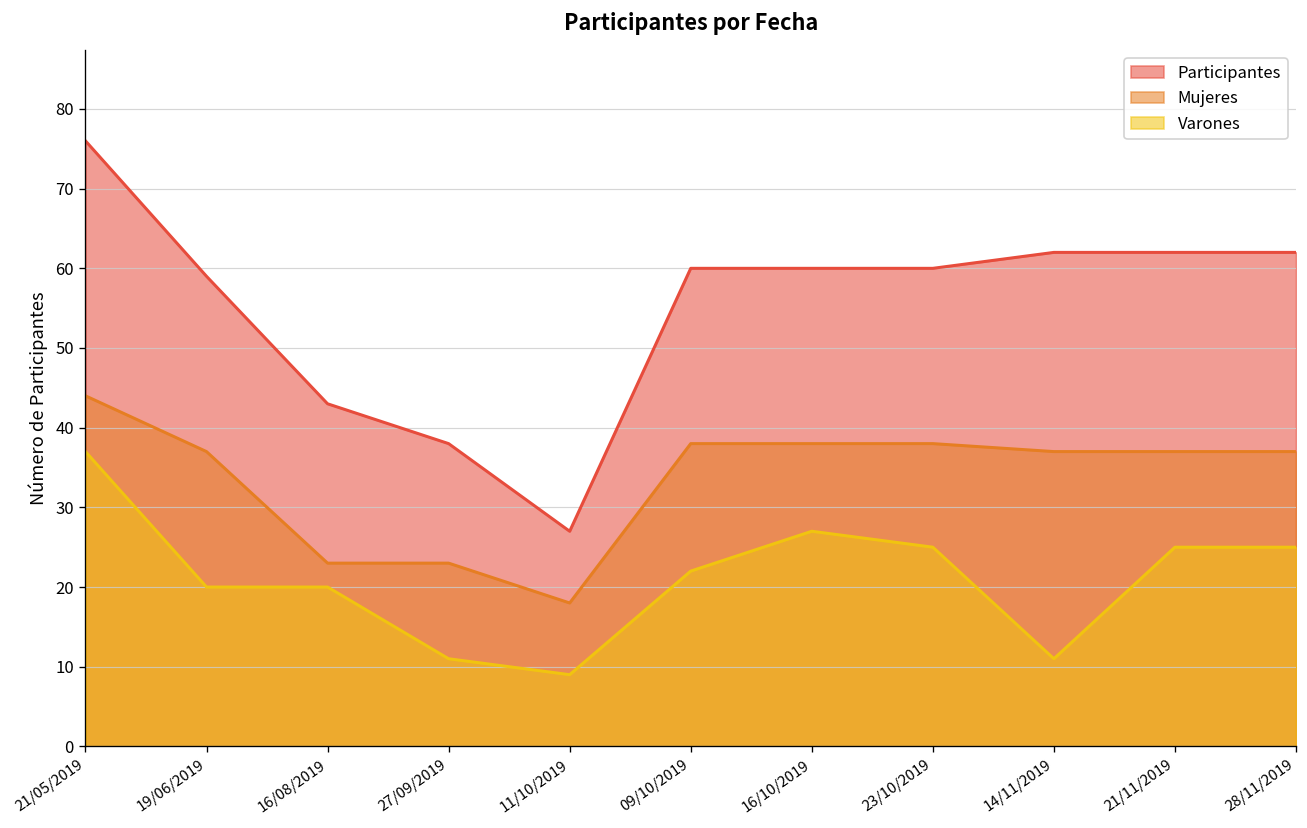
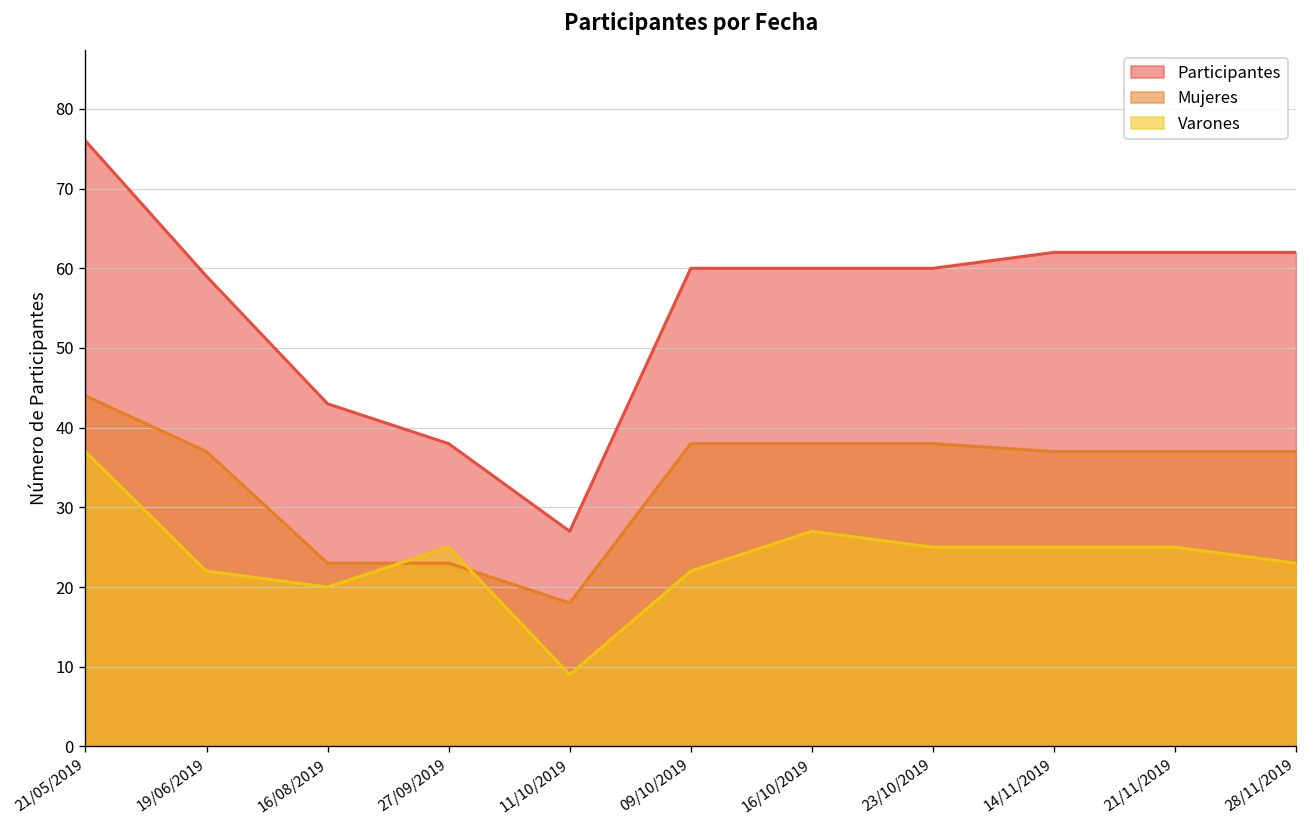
  {
    "Varones": {
      "21/05/2019": 37,
-     "19/06/2019": 20,
+     "19/06/2019": 22,
      "16/08/2019": 20,
-     "27/09/2019": 11,
+     "27/09/2019": 25,
      "11/10/2019": 9,
      "09/10/2019": 22,
      "16/10/2019": 27,
      "23/10/2019": 25,
-     "14/11/2019": 11,
+     "14/11/2019": 25,
      "21/11/2019": 25,
-     "28/11/2019": 25
+     "28/11/2019": 23
    }
  }
